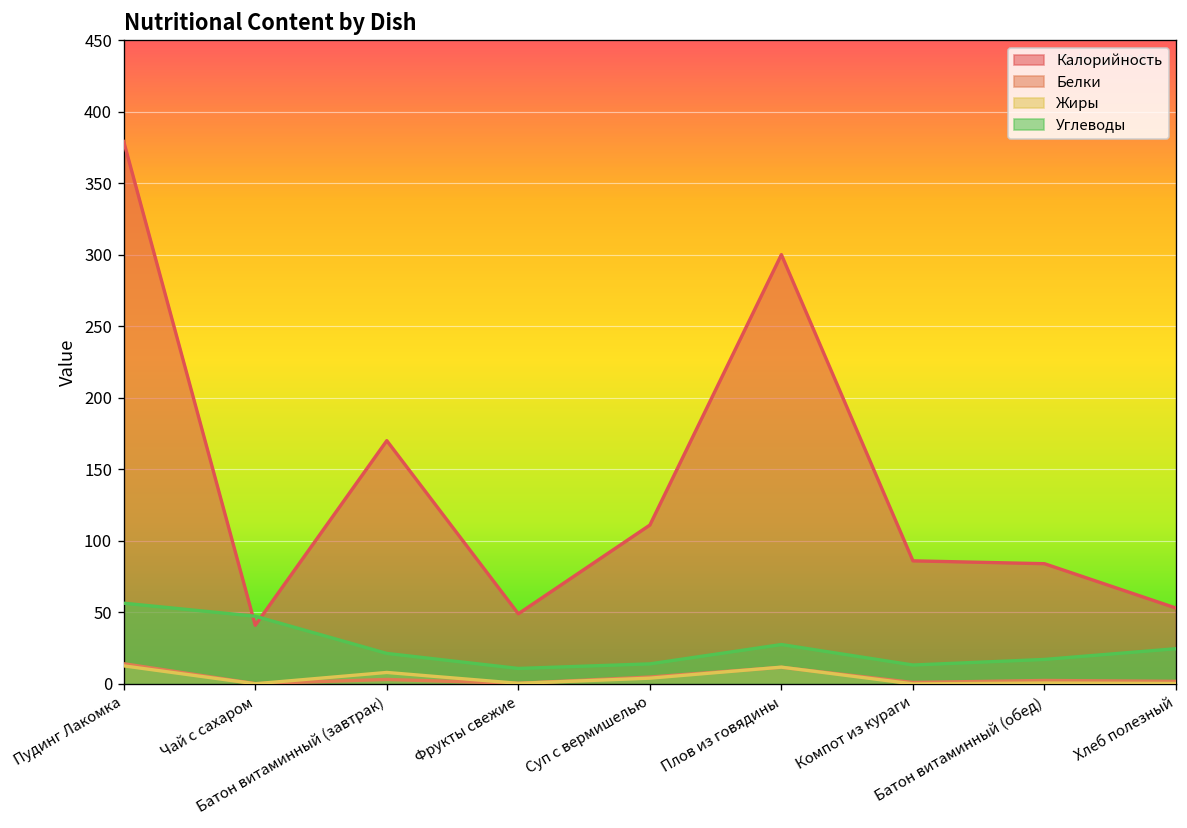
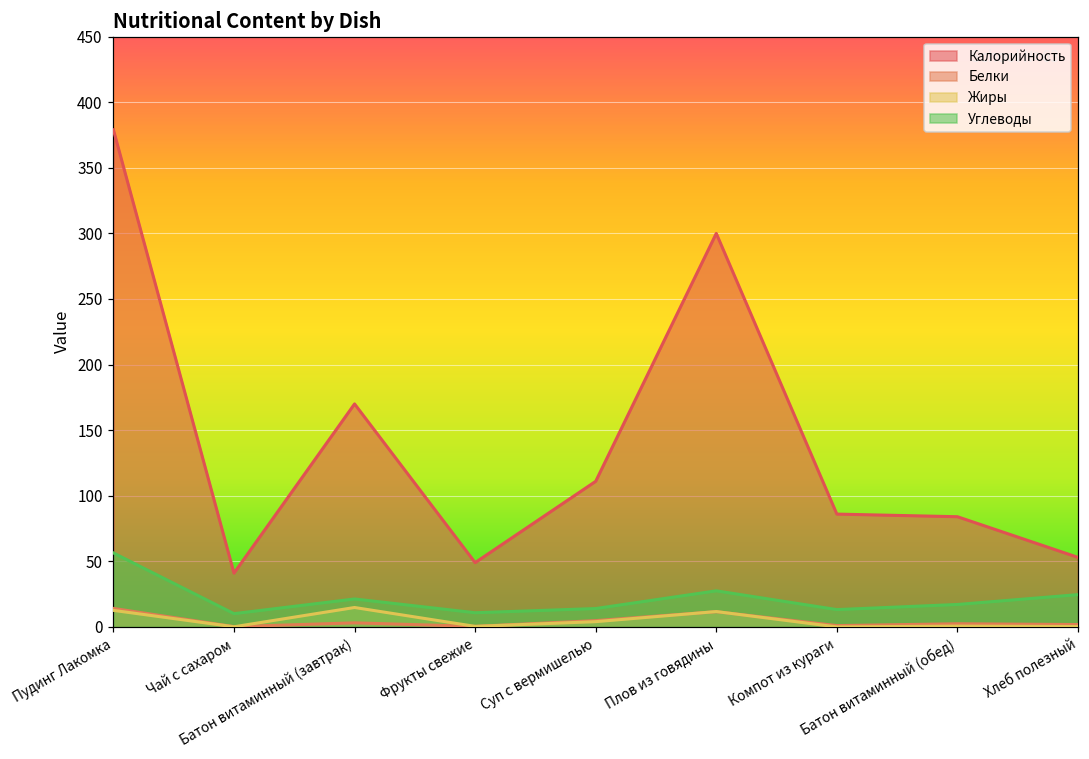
  {
    "Жиры": {
-     "Батон витаминный (завтрак)": 8
+     "Батон витаминный (завтрак)": 15
    },
    "Углеводы": {
      "Пудинг Лакомка": 56,
-     "Чай с сахаром": 47,
+     "Чай с сахаром": 10,
      "Батон витаминный (завтрак)": 21,
      "Фрукты свежие": 11,
      "Суп с вермишелью": 14,
      "Плов из говядины": 28,
      "Компот из кураги": 13,
      "Батон витаминный (обед)": 17,
      "Хлеб полезный": 25
    }
  }
